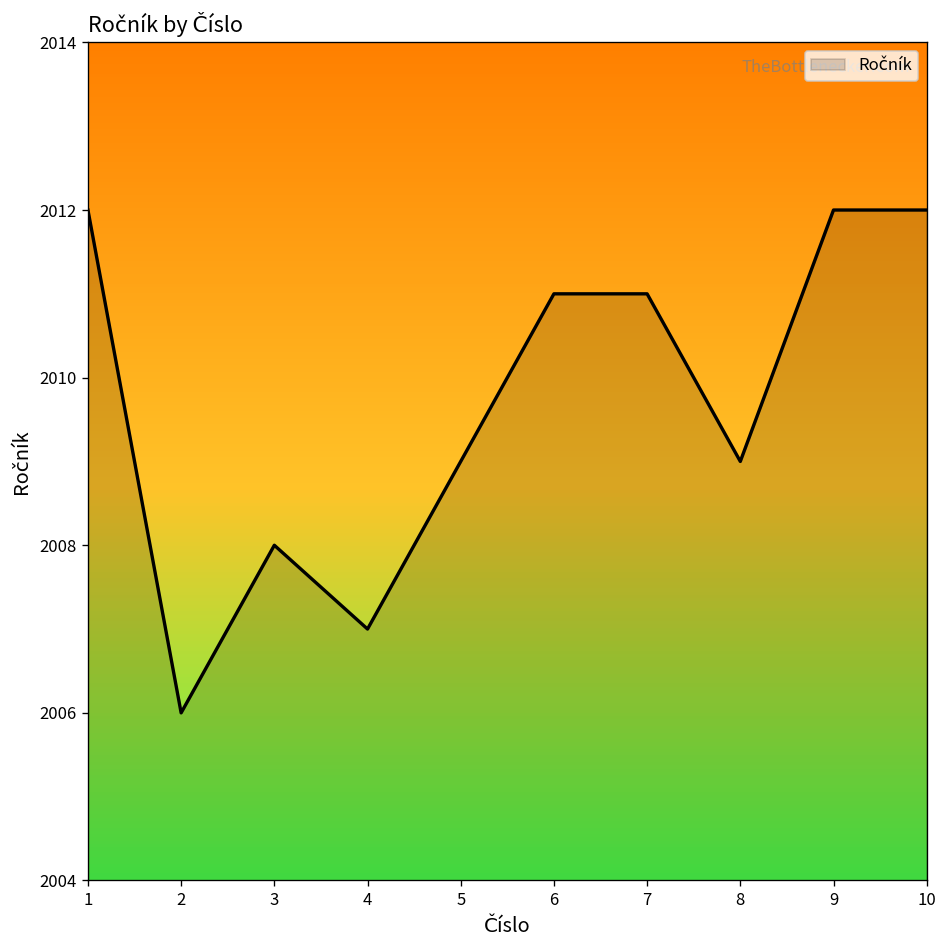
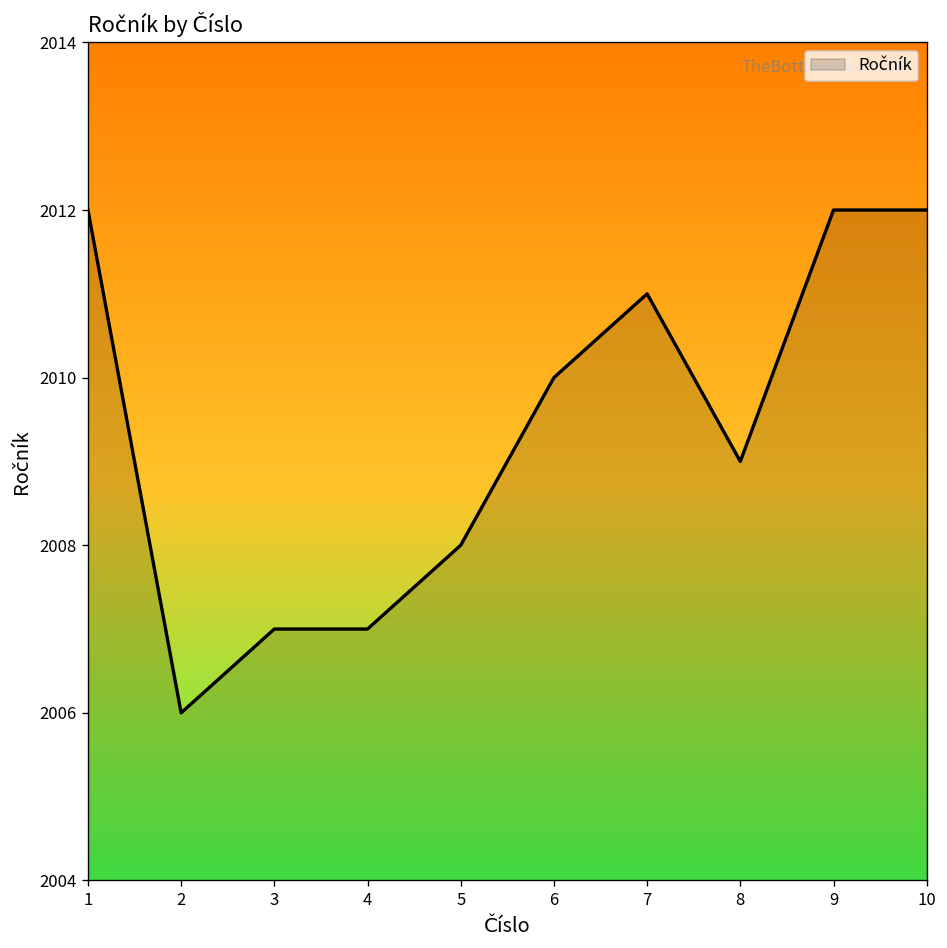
  {
    "1": 2012,
    "2": 2006,
-   "3": 2008,
+   "3": 2007,
    "4": 2007,
-   "5": 2009,
-   "6": 2011,
+   "5": 2008,
+   "6": 2010,
    "7": 2011,
    "8": 2009,
    "9": 2012,
    "10": 2012
  }
